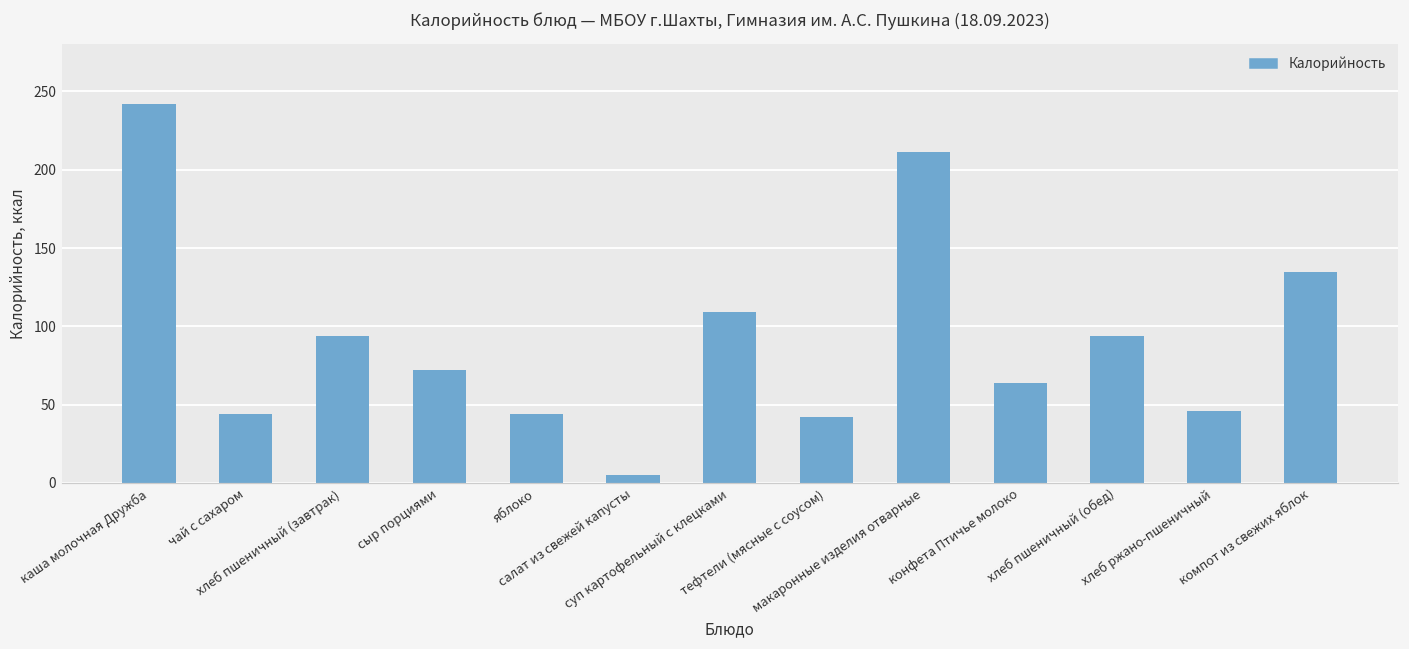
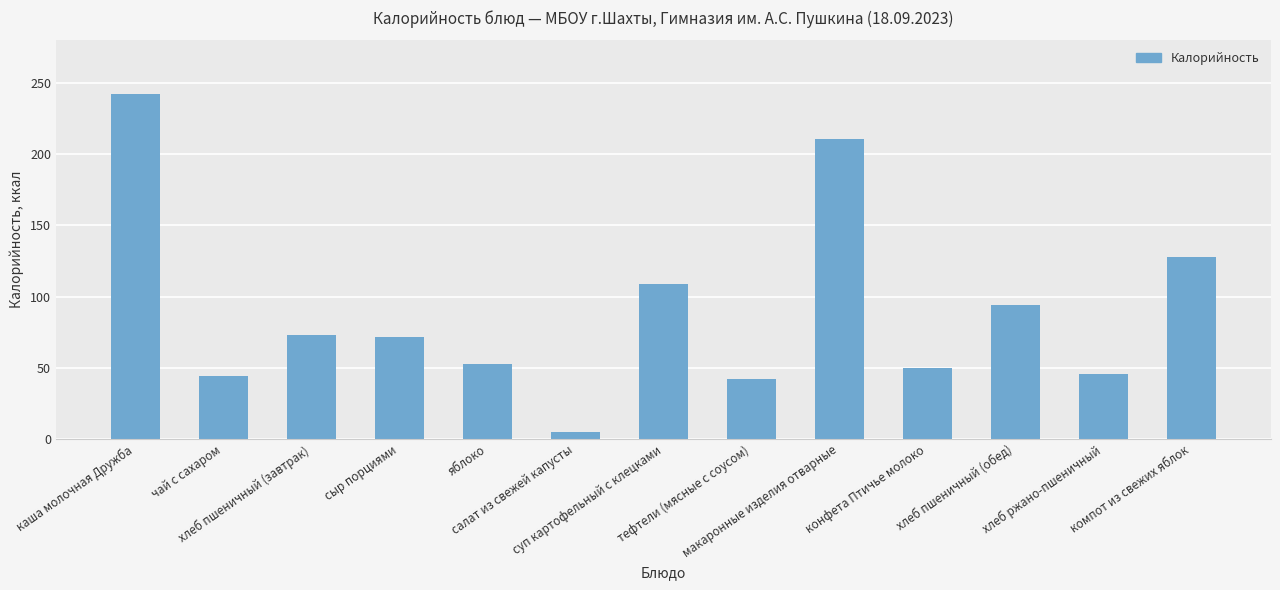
  {
    "каша молочная Дружба": 242,
    "чай с сахаром": 44,
-   "хлеб пшеничный (завтрак)": 94,
+   "хлеб пшеничный (завтрак)": 73,
    "сыр порциями": 72,
-   "яблоко": 44,
+   "яблоко": 53,
    "салат из свежей капусты": 5,
    "суп картофельный с клецками": 109,
    "тефтели (мясные с соусом)": 42,
    "макаронные изделия отварные": 211,
-   "конфета Птичье молоко": 64,
+   "конфета Птичье молоко": 50,
    "хлеб пшеничный (обед)": 94,
    "хлеб ржано-пшеничный": 46,
-   "компот из свежих яблок": 135
+   "компот из свежих яблок": 128
  }
